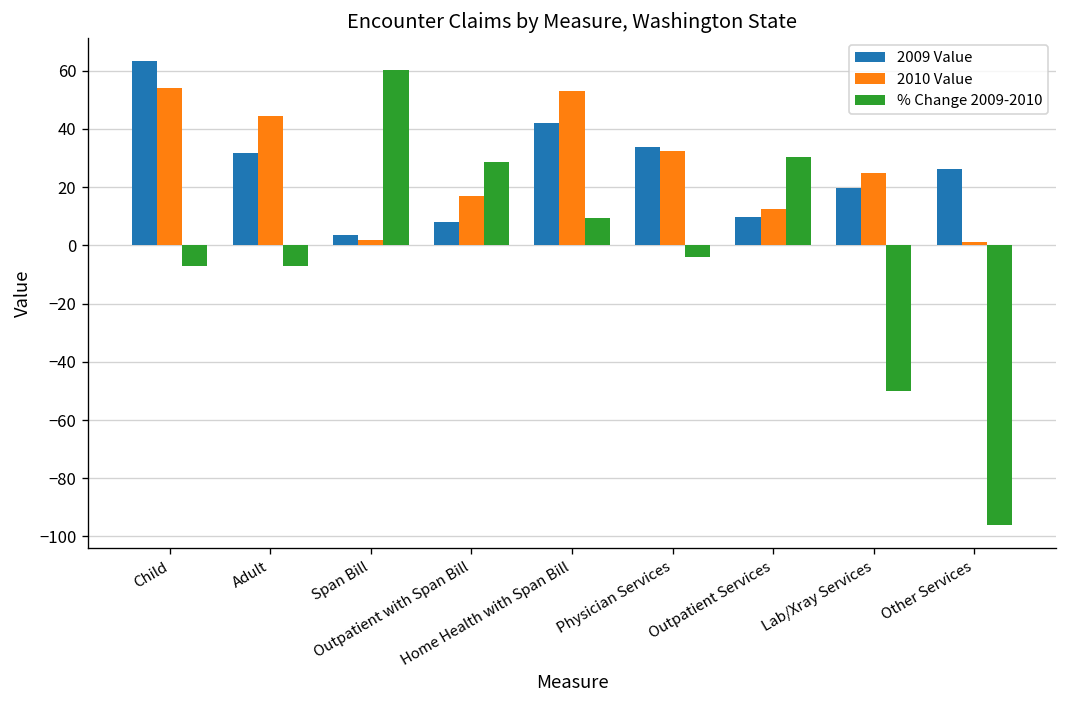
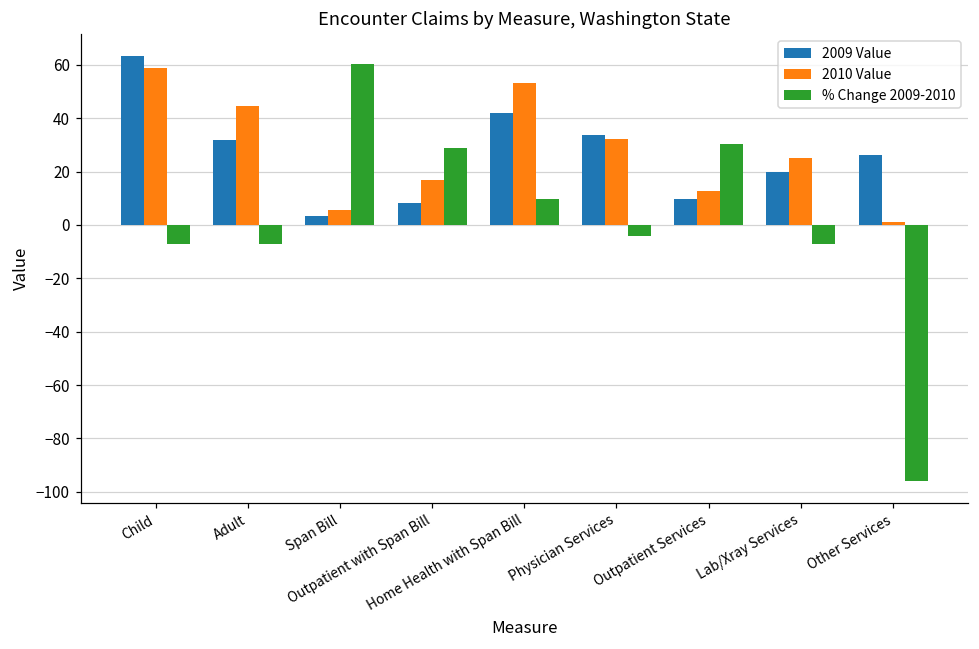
  {
    "2009 Value": {
      "Child": 63,
      "Adult": 32,
      "Span Bill": 3,
      "Outpatient with Span Bill": 8,
      "Home Health with Span Bill": 42,
      "Physician Services": 34,
      "Outpatient Services": 10,
      "Lab/Xray Services": 20,
      "Other Services": 26
    },
    "2010 Value": {
-     "Child": 54,
+     "Child": 59,
      "Adult": 45,
-     "Span Bill": 2,
+     "Span Bill": 6,
      "Outpatient with Span Bill": 17,
      "Home Health with Span Bill": 53,
      "Physician Services": 32,
      "Outpatient Services": 13,
      "Lab/Xray Services": 25,
      "Other Services": 1
    },
    "% Change 2009-2010": {
      "Child": -7,
      "Adult": -7,
      "Span Bill": 60,
      "Outpatient with Span Bill": 29,
      "Home Health with Span Bill": 10,
      "Physician Services": -4,
      "Outpatient Services": 30,
-     "Lab/Xray Services": -50,
+     "Lab/Xray Services": -7,
      "Other Services": -96
    }
  }
